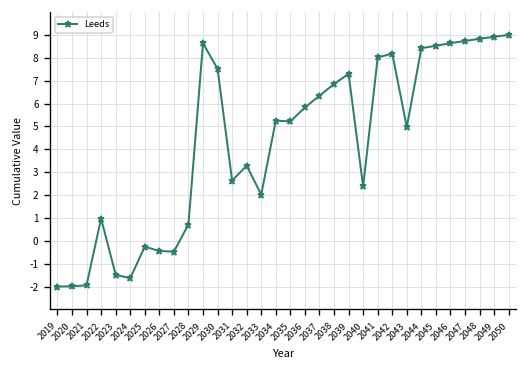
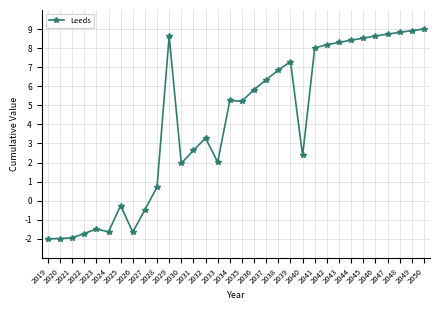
  {
    "2019": -2.0,
    "2020": -2.0,
    "2021": -1.9,
-   "2022": 1.0,
+   "2022": -1.7,
    "2023": -1.5,
    "2024": -1.6,
    "2025": -0.3,
-   "2026": -0.4,
+   "2026": -1.7,
    "2027": -0.5,
    "2028": 0.7,
    "2029": 8.6,
-   "2030": 7.5,
+   "2030": 2.0,
    "2031": 2.6,
    "2032": 3.3,
    "2033": 2.0,
    "2034": 5.3,
    "2035": 5.2,
    "2036": 5.8,
    "2037": 6.3,
    "2038": 6.9,
    "2039": 7.3,
    "2040": 2.4,
    "2041": 8.0,
    "2042": 8.2,
-   "2043": 5.0,
+   "2043": 8.3,
    "2044": 8.4,
    "2045": 8.5,
    "2046": 8.6,
    "2047": 8.7,
    "2048": 8.8,
    "2049": 8.9,
    "2050": 9.0
  }
